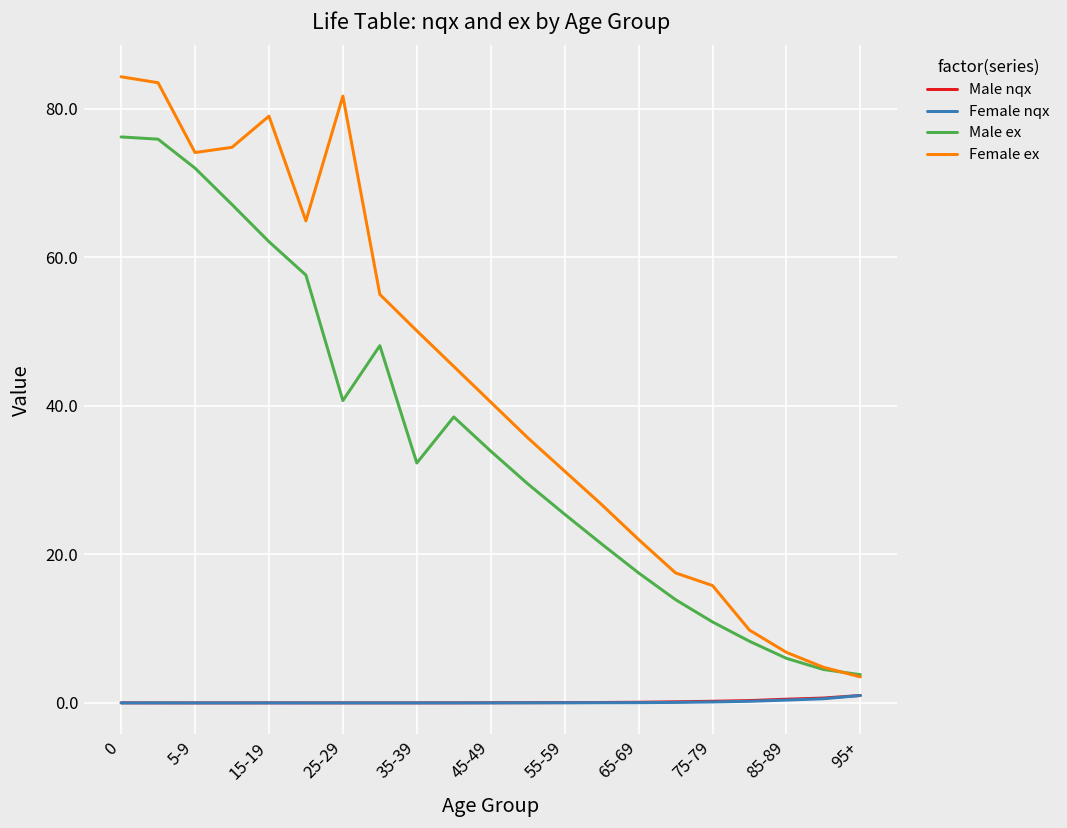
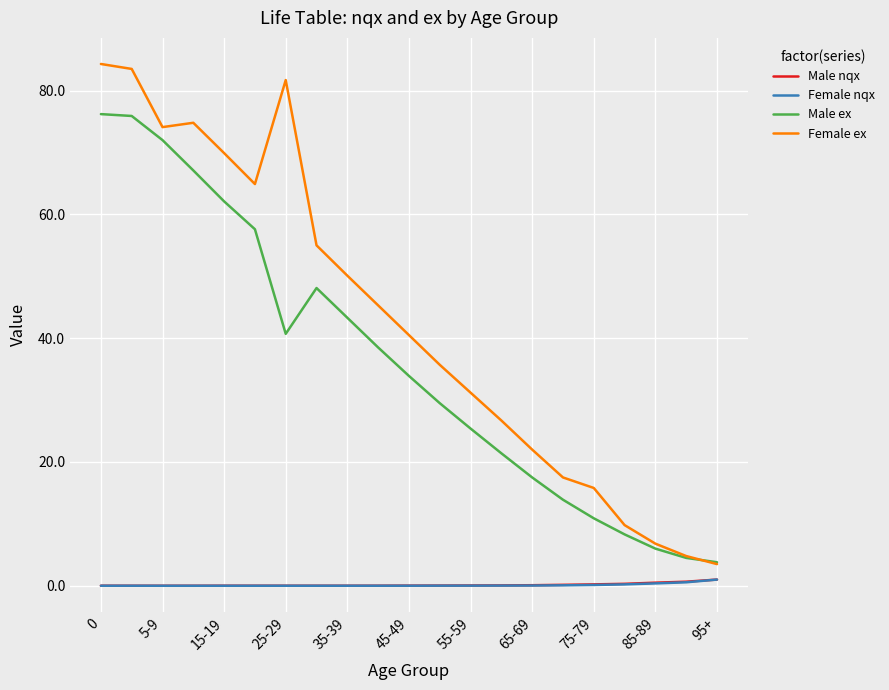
  {
    "Male ex": {
      "0": 76,
      "5-9": 72,
      "15-19": 62,
      "25-29": 41,
-     "35-39": 32,
+     "35-39": 43,
      "45-49": 34,
      "55-59": 25,
      "65-69": 18,
      "75-79": 11,
      "85-89": 6
    },
    "Female ex": {
      "0": 84,
      "5-9": 74,
-     "15-19": 79,
+     "15-19": 70,
      "25-29": 82,
      "35-39": 50,
      "45-49": 41,
      "55-59": 31,
      "65-69": 22,
      "75-79": 16,
      "85-89": 7
    }
  }
